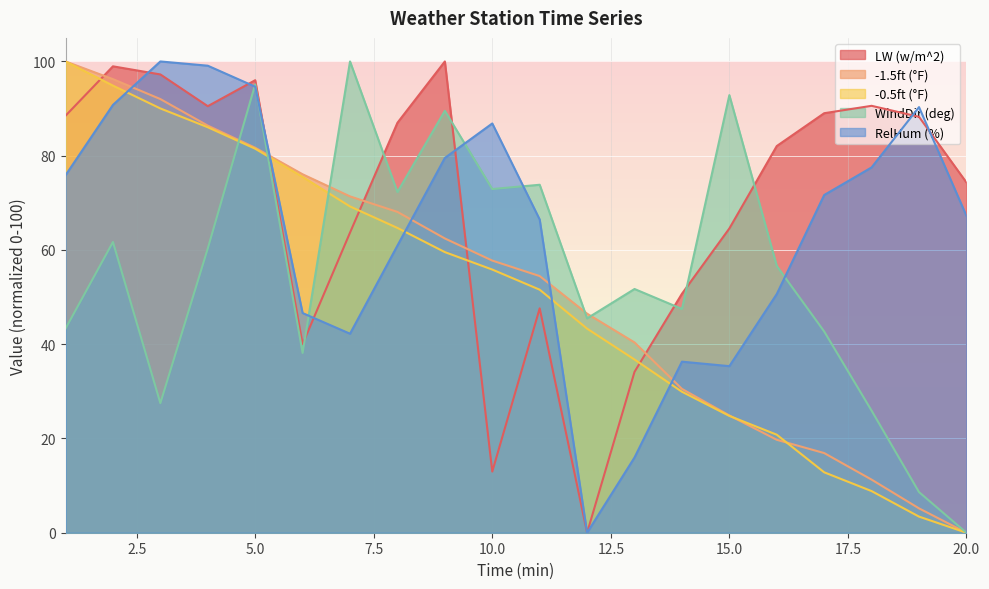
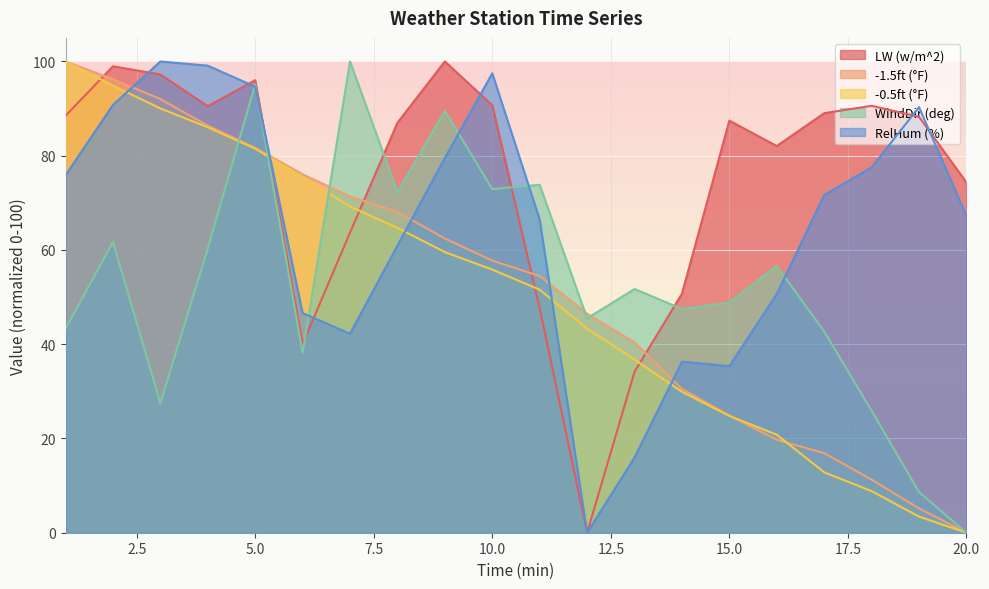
  {
    "LW (w/m^2)": {
      "5.0": 96,
-     "10.0": 13,
-     "15.0": 65,
+     "10.0": 91,
+     "15.0": 87,
      "20.0": 74
    },
    "WindDir (deg)": {
      "10.0": 73,
-     "15.0": 93
+     "15.0": 49
    },
    "RelHum (%)": {
-     "10.0": 87,
+     "10.0": 97,
      "15.0": 35,
      "20.0": 67
    }
  }
